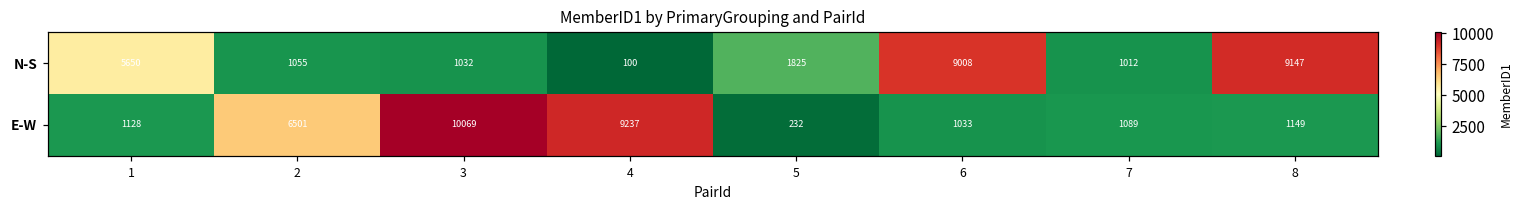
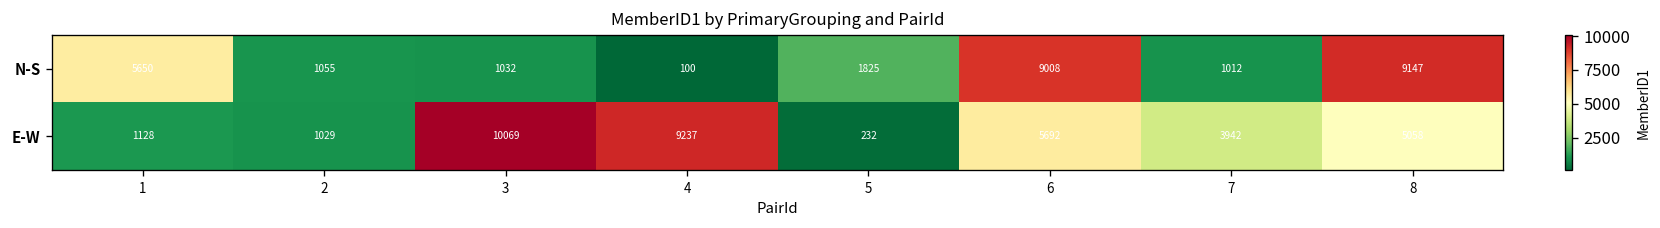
  {
    "N-S": {
      "1": 5650,
      "2": 1055,
      "3": 1032,
      "4": 100,
      "5": 1825,
      "6": 9008,
      "7": 1012,
      "8": 9147
    },
    "E-W": {
      "1": 1128,
-     "2": 6501,
+     "2": 1029,
      "3": 10069,
      "4": 9237,
      "5": 232,
-     "6": 1033,
-     "7": 1089,
-     "8": 1149
+     "6": 5692,
+     "7": 3942,
+     "8": 5058
    }
  }
